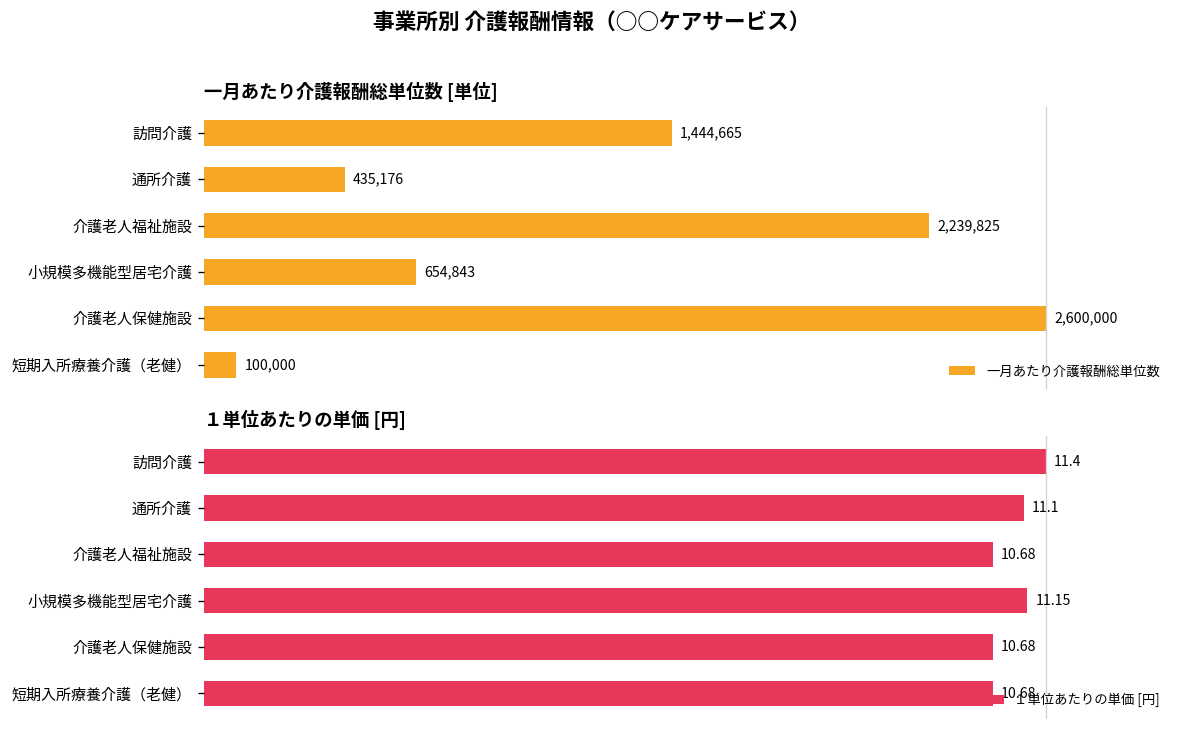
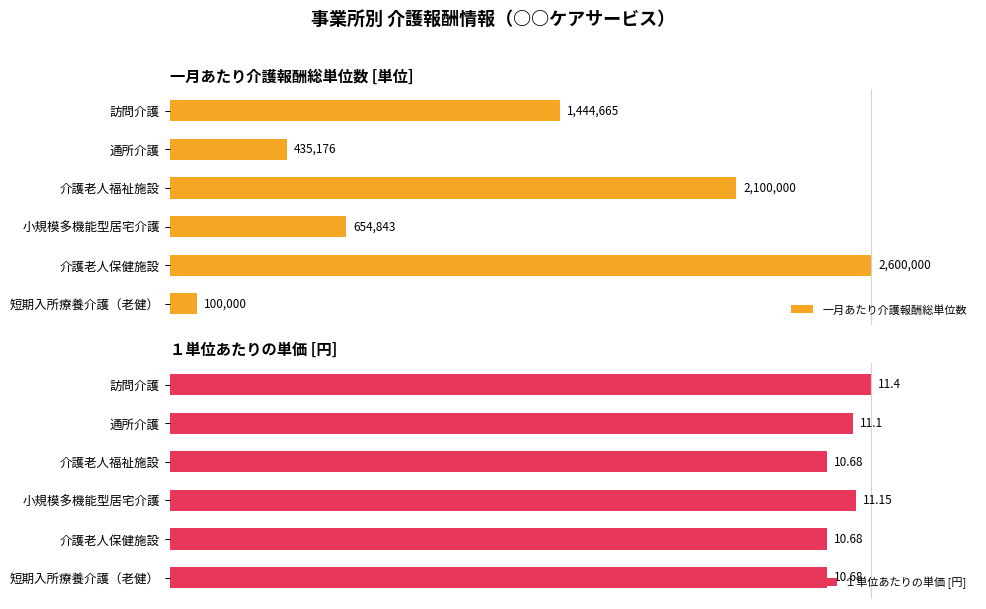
  {
    "一月あたり介護報酬総単位数 [単位]": {
-     "介護老人福祉施設": "2,239,825"
+     "介護老人福祉施設": "2,100,000"
    }
  }
